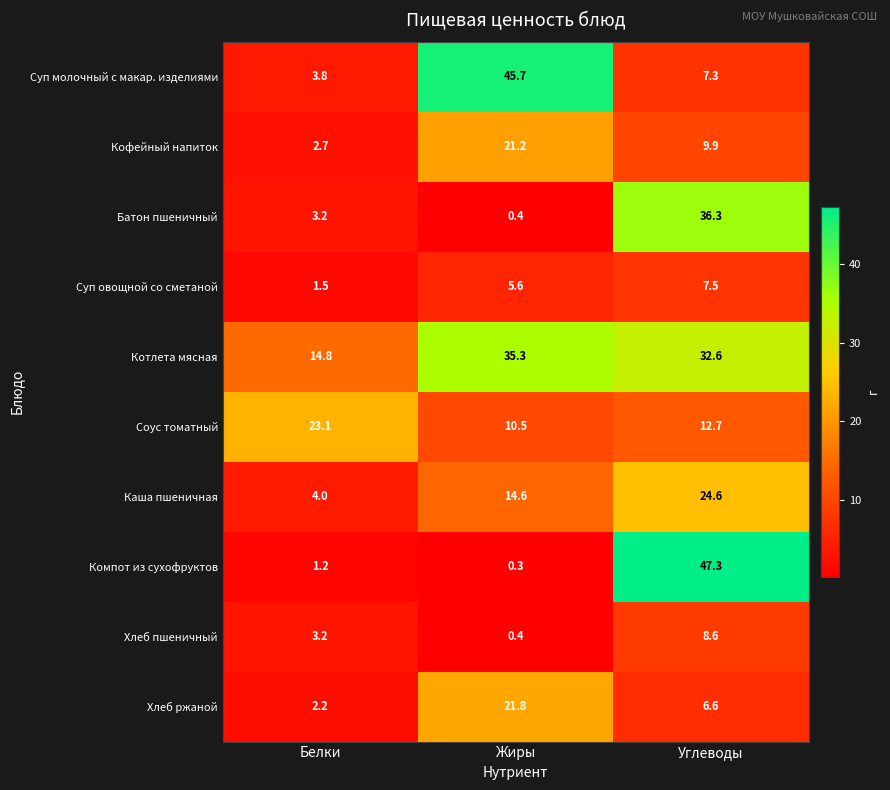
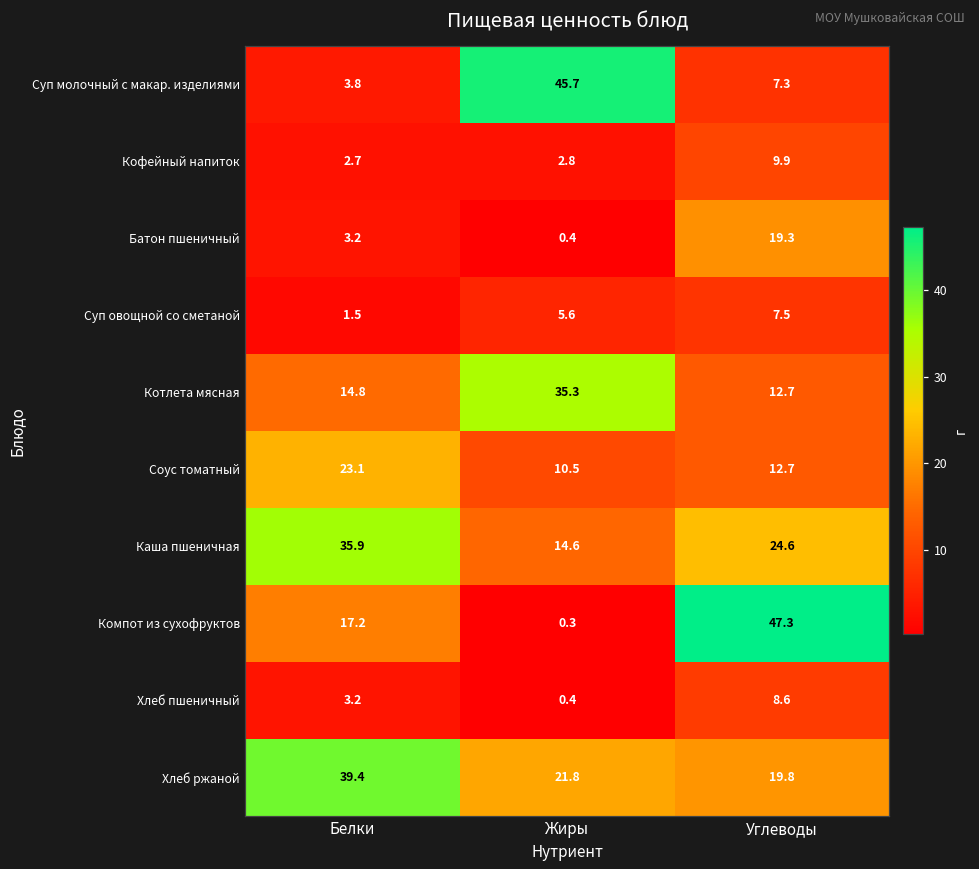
  {
    "Суп молочный с макар. изделиями": {
      "Белки": 3.8,
      "Жиры": 45.7,
      "Углеводы": 7.3
    },
    "Кофейный напиток": {
      "Белки": 2.7,
-     "Жиры": 21.2,
+     "Жиры": 2.8,
      "Углеводы": 9.9
    },
    "Батон пшеничный": {
      "Белки": 3.2,
      "Жиры": 0.4,
-     "Углеводы": 36.3
+     "Углеводы": 19.3
    },
    "Суп овощной со сметаной": {
      "Белки": 1.5,
      "Жиры": 5.6,
      "Углеводы": 7.5
    },
    "Котлета мясная": {
      "Белки": 14.8,
      "Жиры": 35.3,
-     "Углеводы": 32.6
+     "Углеводы": 12.7
    },
    "Соус томатный": {
      "Белки": 23.1,
      "Жиры": 10.5,
      "Углеводы": 12.7
    },
    "Каша пшеничная": {
-     "Белки": 4.0,
+     "Белки": 35.9,
      "Жиры": 14.6,
      "Углеводы": 24.6
    },
    "Компот из сухофруктов": {
-     "Белки": 1.2,
+     "Белки": 17.2,
      "Жиры": 0.3,
      "Углеводы": 47.3
    },
    "Хлеб пшеничный": {
      "Белки": 3.2,
      "Жиры": 0.4,
      "Углеводы": 8.6
    },
    "Хлеб ржаной": {
-     "Белки": 2.2,
+     "Белки": 39.4,
      "Жиры": 21.8,
-     "Углеводы": 6.6
+     "Углеводы": 19.8
    }
  }
